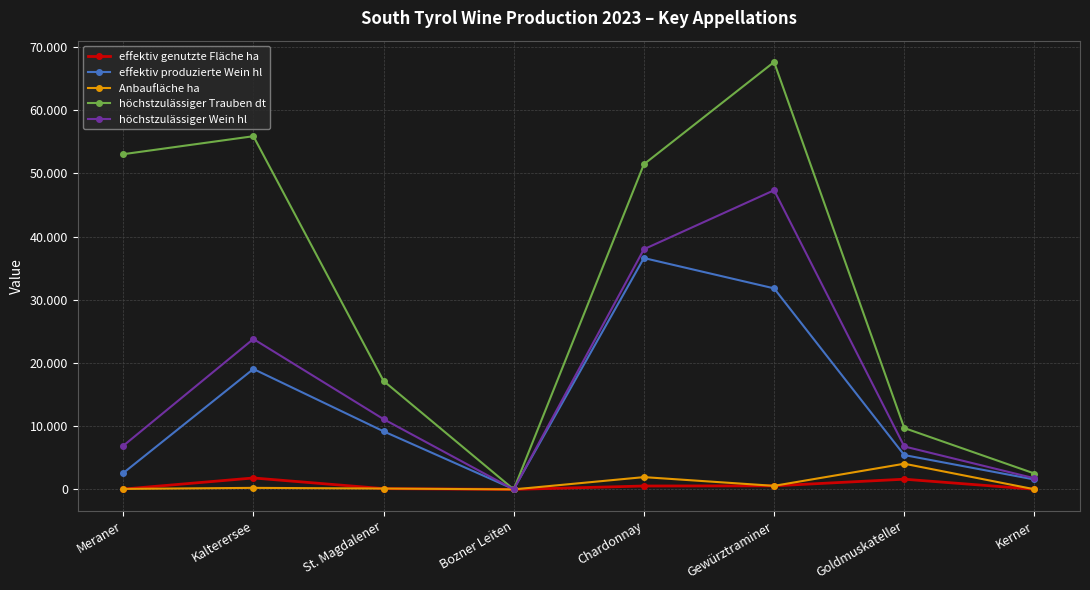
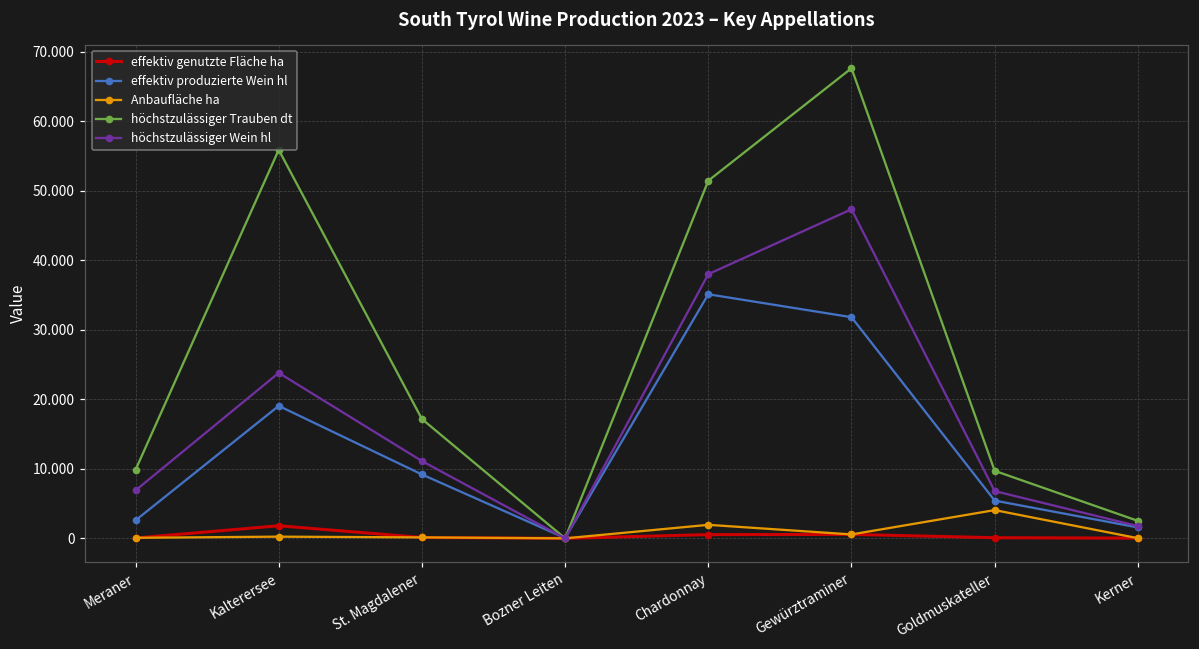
  {
    "effektiv genutzte Fläche ha": {
      "Kalterersee": 2,
      "Chardonnay": 1,
-     "Goldmuskateller": 2
+     "Goldmuskateller": 0
    },
    "effektiv produzierte Wein hl": {
      "Meraner": 3,
      "Kalterersee": 19,
      "St. Magdalener": 9,
-     "Chardonnay": 37,
+     "Chardonnay": 35,
      "Gewürztraminer": 32,
      "Goldmuskateller": 5
    },
    "Anbaufläche ha": {
      "Kalterersee": 0,
      "Chardonnay": 2,
      "Goldmuskateller": 4
    },
    "höchstzulässiger Trauben dt": {
-     "Meraner": 53,
+     "Meraner": 10,
      "Kalterersee": 56,
      "St. Magdalener": 17,
      "Chardonnay": 51,
      "Gewürztraminer": 68,
      "Goldmuskateller": 10,
      "Kerner": 3
    },
    "höchstzulässiger Wein hl": {
      "Meraner": 7,
      "Kalterersee": 24,
      "St. Magdalener": 11,
      "Chardonnay": 38,
      "Gewürztraminer": 47,
      "Goldmuskateller": 7
    }
  }
